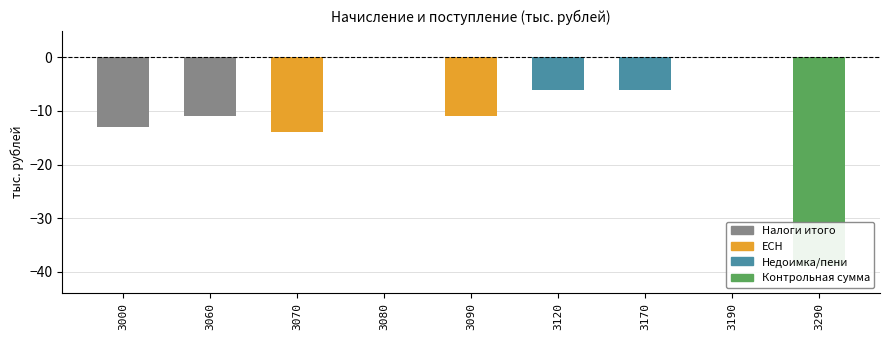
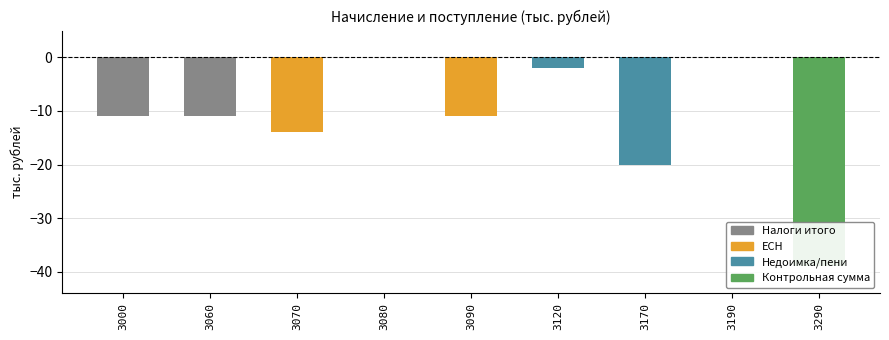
  {
-   "3000": -13,
+   "3000": -11,
    "3060": -11,
    "3070": -14,
    "3080": 0,
    "3090": -11,
-   "3120": -6,
-   "3170": -6,
+   "3120": -2,
+   "3170": -20,
    "3190": 0
  }
